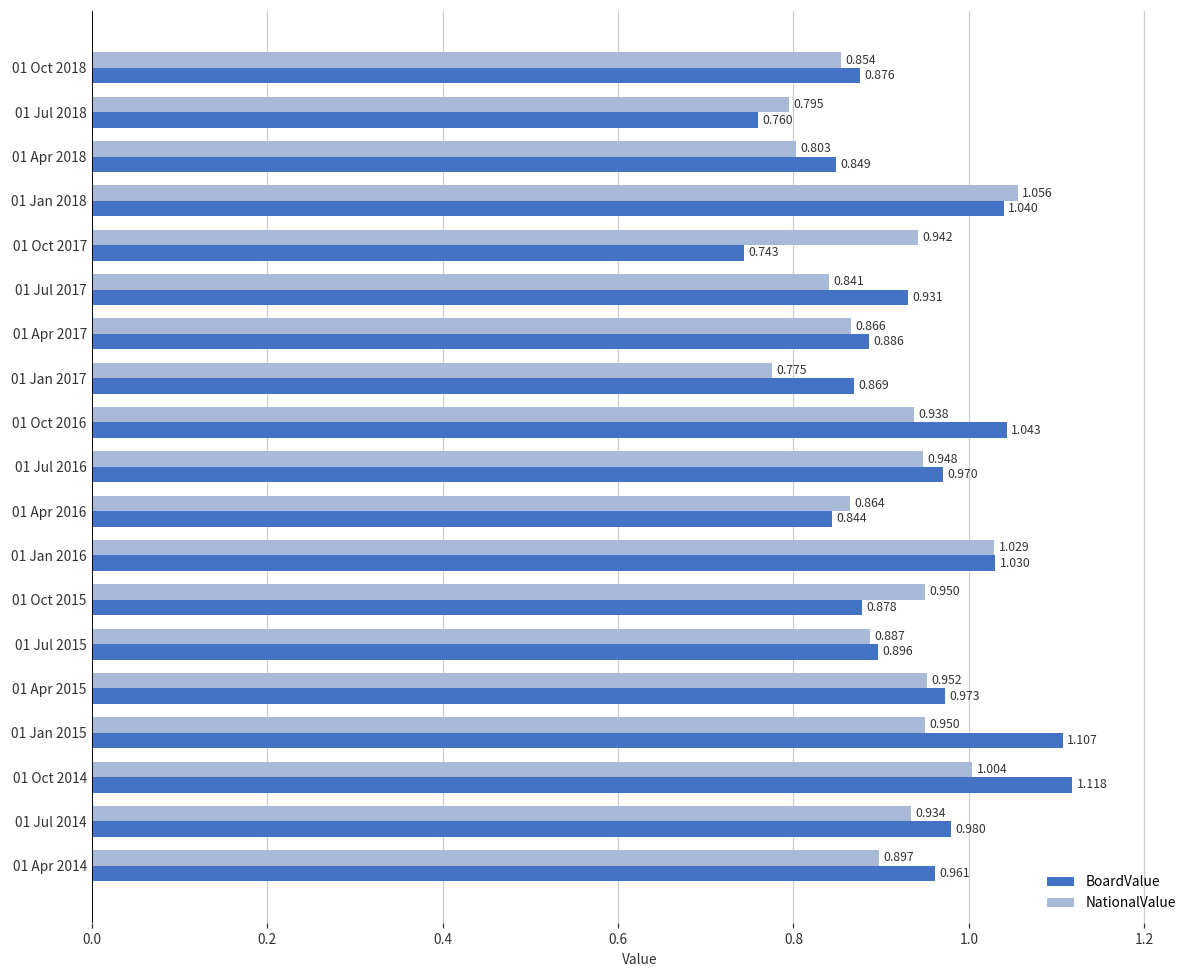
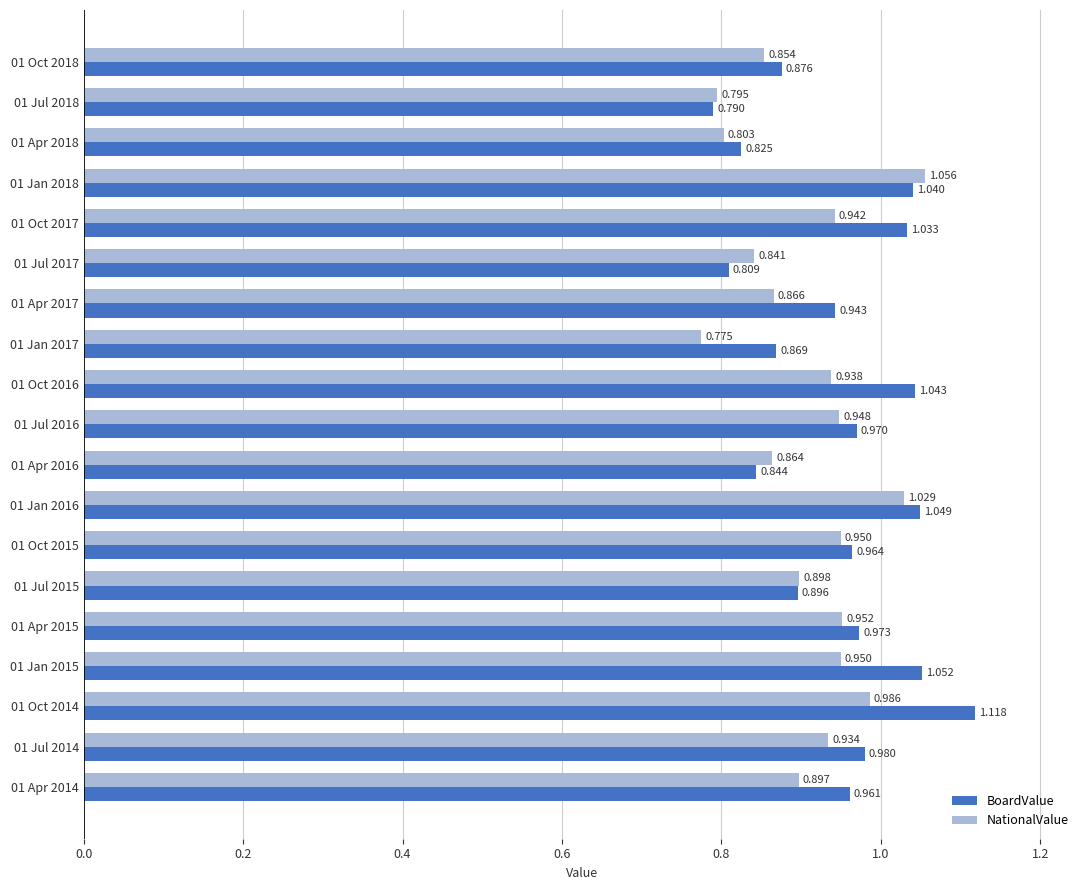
  {
    "BoardValue": {
      "01 Oct 2018": 0.876,
-     "01 Jul 2018": 0.760,
-     "01 Apr 2018": 0.849,
+     "01 Jul 2018": 0.790,
+     "01 Apr 2018": 0.825,
      "01 Jan 2018": 1.040,
-     "01 Oct 2017": 0.743,
-     "01 Jul 2017": 0.931,
-     "01 Apr 2017": 0.886,
+     "01 Oct 2017": 1.033,
+     "01 Jul 2017": 0.809,
+     "01 Apr 2017": 0.943,
      "01 Jan 2017": 0.869,
      "01 Oct 2016": 1.043,
      "01 Jul 2016": 0.970,
      "01 Apr 2016": 0.844,
-     "01 Jan 2016": 1.030,
-     "01 Oct 2015": 0.878,
+     "01 Jan 2016": 1.049,
+     "01 Oct 2015": 0.964,
      "01 Jul 2015": 0.896,
      "01 Apr 2015": 0.973,
-     "01 Jan 2015": 1.107,
+     "01 Jan 2015": 1.052,
      "01 Oct 2014": 1.118,
      "01 Jul 2014": 0.980,
      "01 Apr 2014": 0.961
    },
    "NationalValue": {
      "01 Oct 2018": 0.854,
      "01 Jul 2018": 0.795,
      "01 Apr 2018": 0.803,
      "01 Jan 2018": 1.056,
      "01 Oct 2017": 0.942,
      "01 Jul 2017": 0.841,
      "01 Apr 2017": 0.866,
      "01 Jan 2017": 0.775,
      "01 Oct 2016": 0.938,
      "01 Jul 2016": 0.948,
      "01 Apr 2016": 0.864,
      "01 Jan 2016": 1.029,
      "01 Oct 2015": 0.950,
-     "01 Jul 2015": 0.887,
+     "01 Jul 2015": 0.898,
      "01 Apr 2015": 0.952,
      "01 Jan 2015": 0.950,
-     "01 Oct 2014": 1.004,
+     "01 Oct 2014": 0.986,
      "01 Jul 2014": 0.934,
      "01 Apr 2014": 0.897
    }
  }
